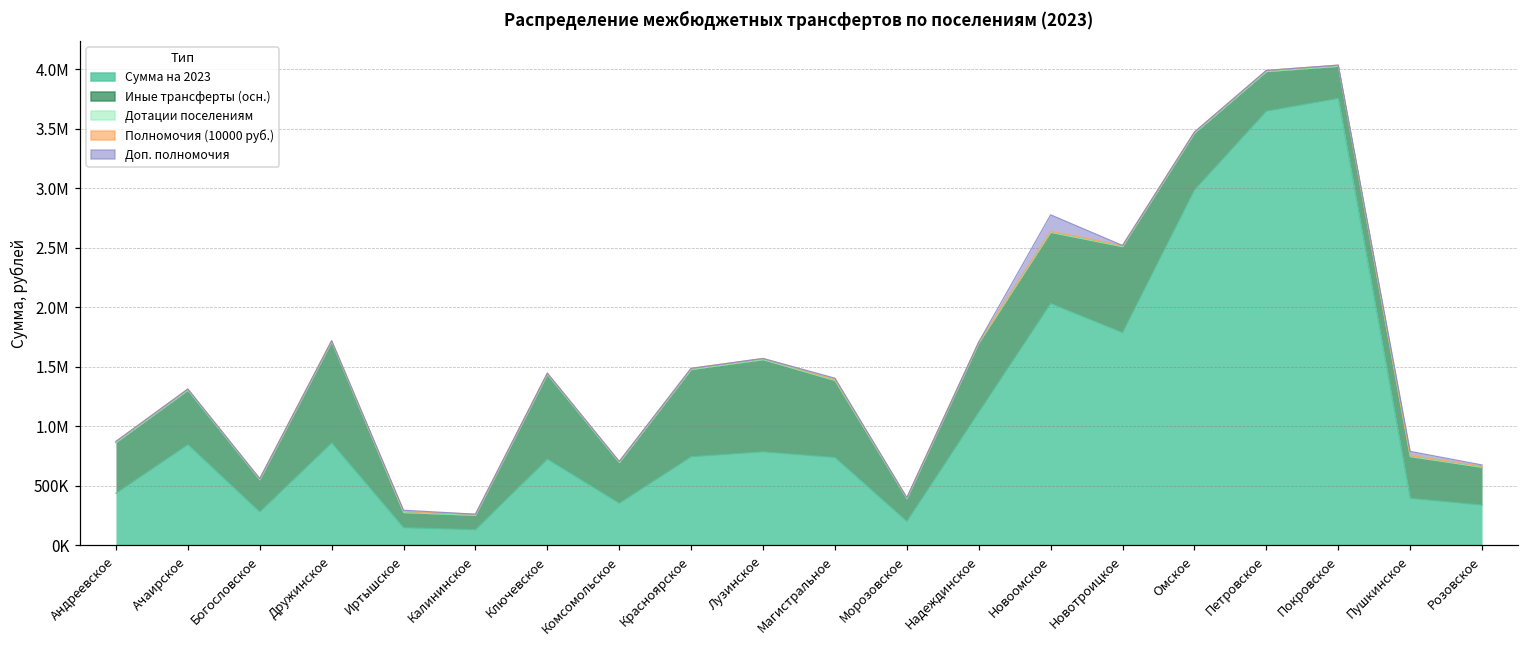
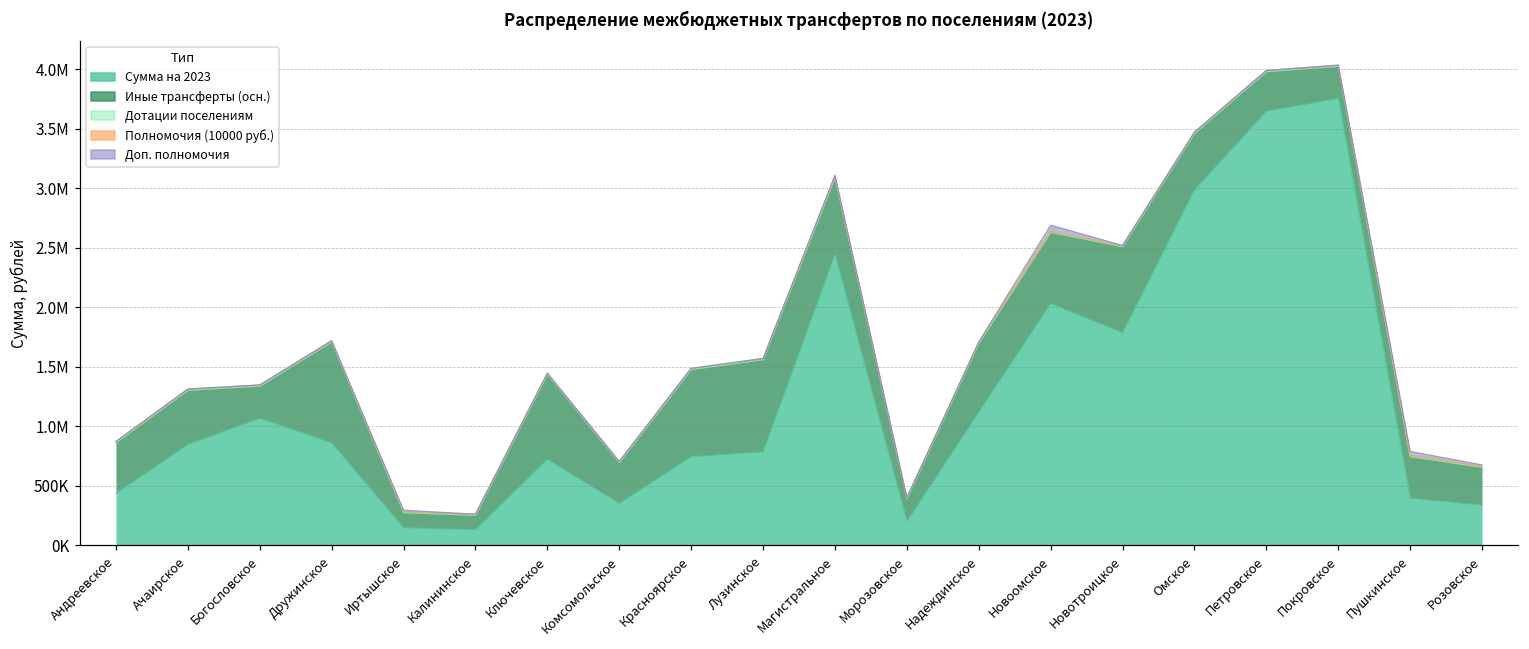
  {
    "Сумма на 2023": {
      "Андреевское": 440000,
      "Ачаирское": 850000,
-     "Богословское": 280000,
+     "Богословское": 1070000,
      "Дружинское": 860000,
      "Иртышское": 150000,
      "Калининское": 130000,
      "Ключевское": 720000,
      "Комсомольское": 350000,
      "Красноярское": 740000,
      "Лузинское": 790000,
-     "Магистральное": 740000,
+     "Магистральное": 2440000,
      "Морозовское": 200000,
      "Надеждинское": 1120000,
      "Новоомское": 2030000,
      "Новотроицкое": 1790000,
      "Омское": 2990000,
      "Петровское": 3650000,
      "Покровское": 3760000,
      "Пушкинское": 390000,
      "Розовское": 340000
    },
    "Доп. полномочия": {
-     "Новоомское": 140000,
+     "Новоомское": 50000,
      "Пушкинское": 30000
    }
  }
